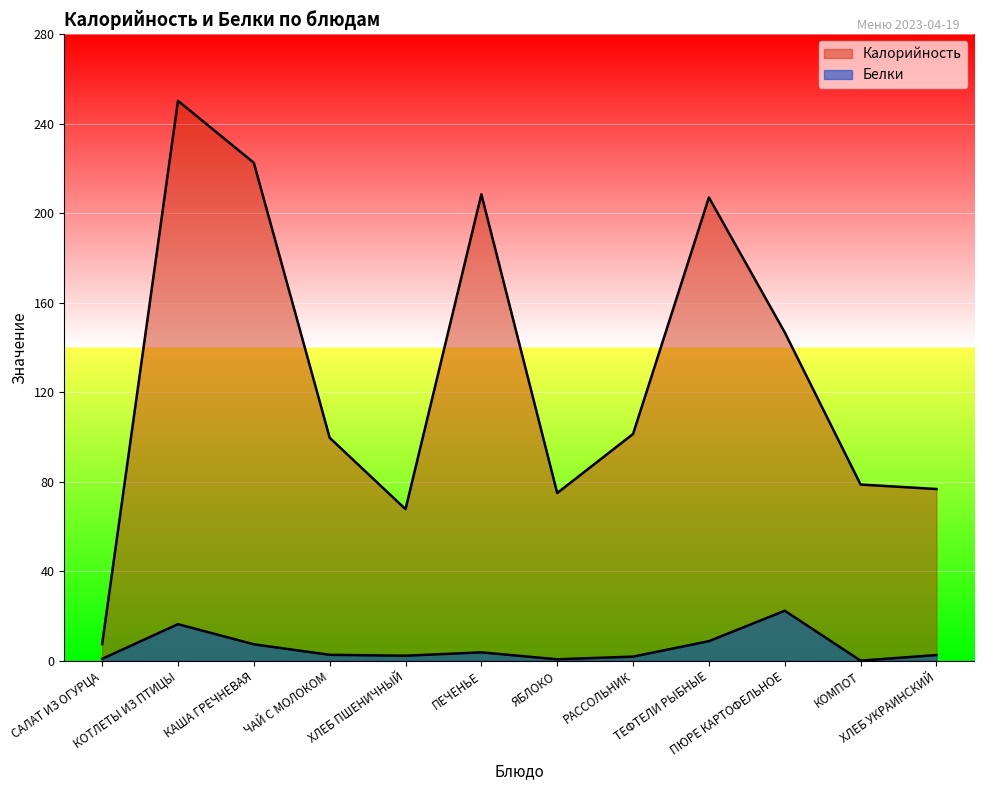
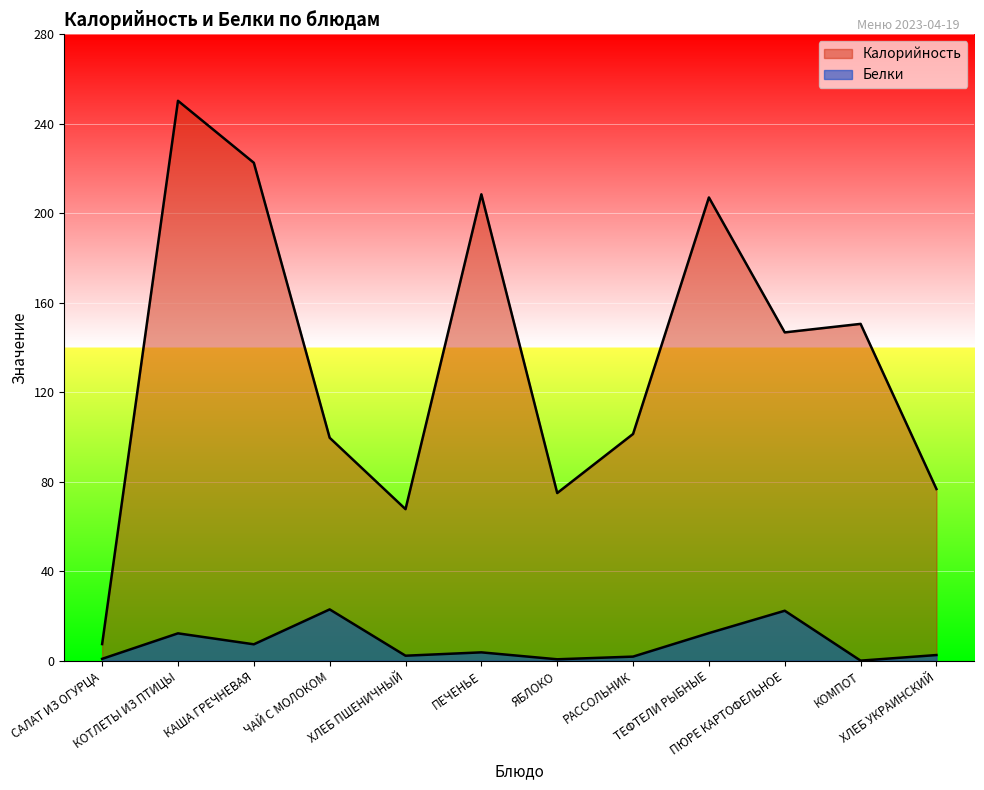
  {
    "Калорийность": {
      "САЛАТ ИЗ ОГУРЦА": 8,
      "КОТЛЕТЫ ИЗ ПТИЦЫ": 250,
      "КАША ГРЕЧНЕВАЯ": 223,
      "ЧАЙ С МОЛОКОМ": 100,
      "ХЛЕБ ПШЕНИЧНЫЙ": 68,
      "ПЕЧЕНЬЕ": 209,
      "ЯБЛОКО": 75,
      "РАССОЛЬНИК": 101,
      "ТЕФТЕЛИ РЫБНЫЕ": 207,
      "ПЮРЕ КАРТОФЕЛЬНОЕ": 147,
-     "КОМПОТ": 79,
+     "КОМПОТ": 151,
      "ХЛЕБ УКРАИНСКИЙ": 77
    },
    "Белки": {
      "САЛАТ ИЗ ОГУРЦА": 1,
-     "КОТЛЕТЫ ИЗ ПТИЦЫ": 16,
+     "КОТЛЕТЫ ИЗ ПТИЦЫ": 12,
      "КАША ГРЕЧНЕВАЯ": 7,
-     "ЧАЙ С МОЛОКОМ": 3,
+     "ЧАЙ С МОЛОКОМ": 23,
      "ХЛЕБ ПШЕНИЧНЫЙ": 2,
      "ПЕЧЕНЬЕ": 4,
      "ЯБЛОКО": 1,
      "РАССОЛЬНИК": 2,
-     "ТЕФТЕЛИ РЫБНЫЕ": 9,
+     "ТЕФТЕЛИ РЫБНЫЕ": 12,
      "ПЮРЕ КАРТОФЕЛЬНОЕ": 22,
      "КОМПОТ": 0,
      "ХЛЕБ УКРАИНСКИЙ": 3
    }
  }
